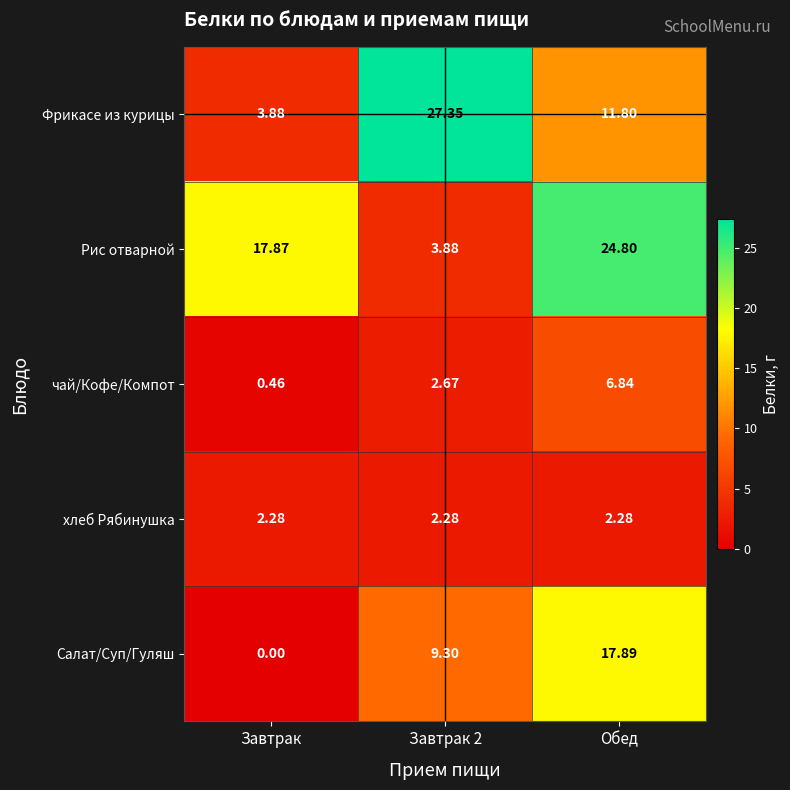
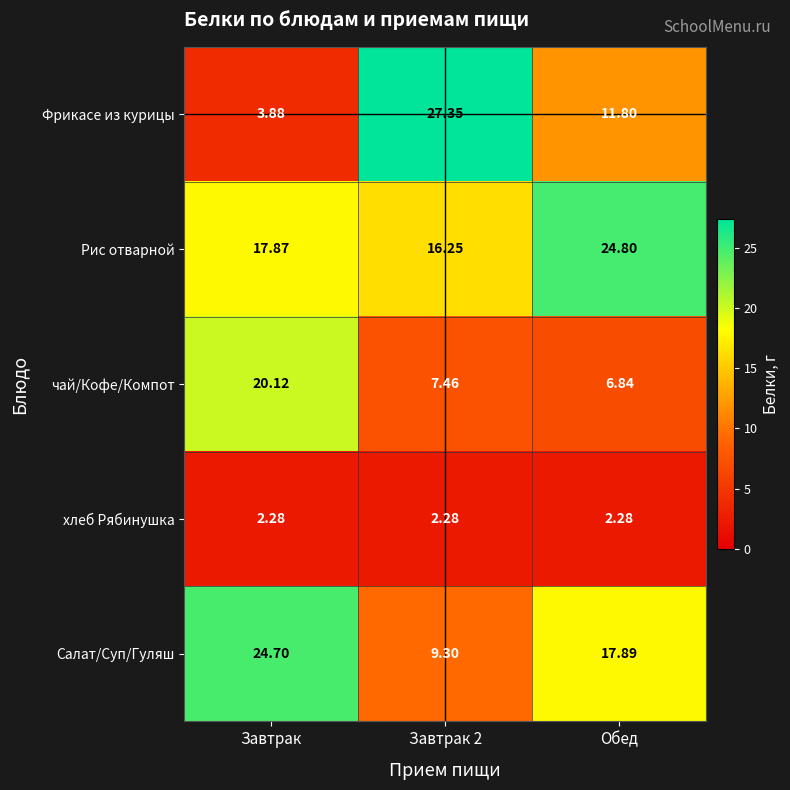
  {
    "Фрикасе из курицы": {
      "Завтрак": 3.88,
      "Завтрак 2": 27.35,
      "Обед": 11.80
    },
    "Рис отварной": {
      "Завтрак": 17.87,
-     "Завтрак 2": 3.88,
+     "Завтрак 2": 16.25,
      "Обед": 24.80
    },
    "чай/Кофе/Компот": {
-     "Завтрак": 0.46,
-     "Завтрак 2": 2.67,
+     "Завтрак": 20.12,
+     "Завтрак 2": 7.46,
      "Обед": 6.84
    },
    "хлеб Рябинушка": {
      "Завтрак": 2.28,
      "Завтрак 2": 2.28,
      "Обед": 2.28
    },
    "Салат/Суп/Гуляш": {
-     "Завтрак": 0.00,
+     "Завтрак": 24.70,
      "Завтрак 2": 9.30,
      "Обед": 17.89
    }
  }
